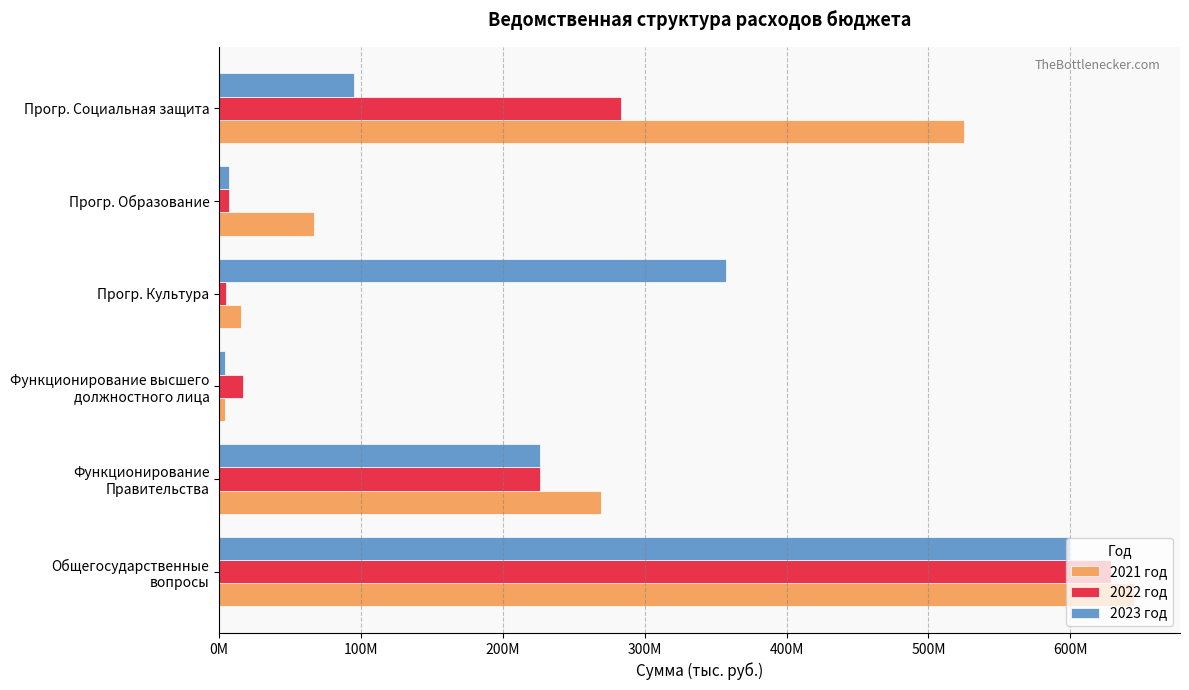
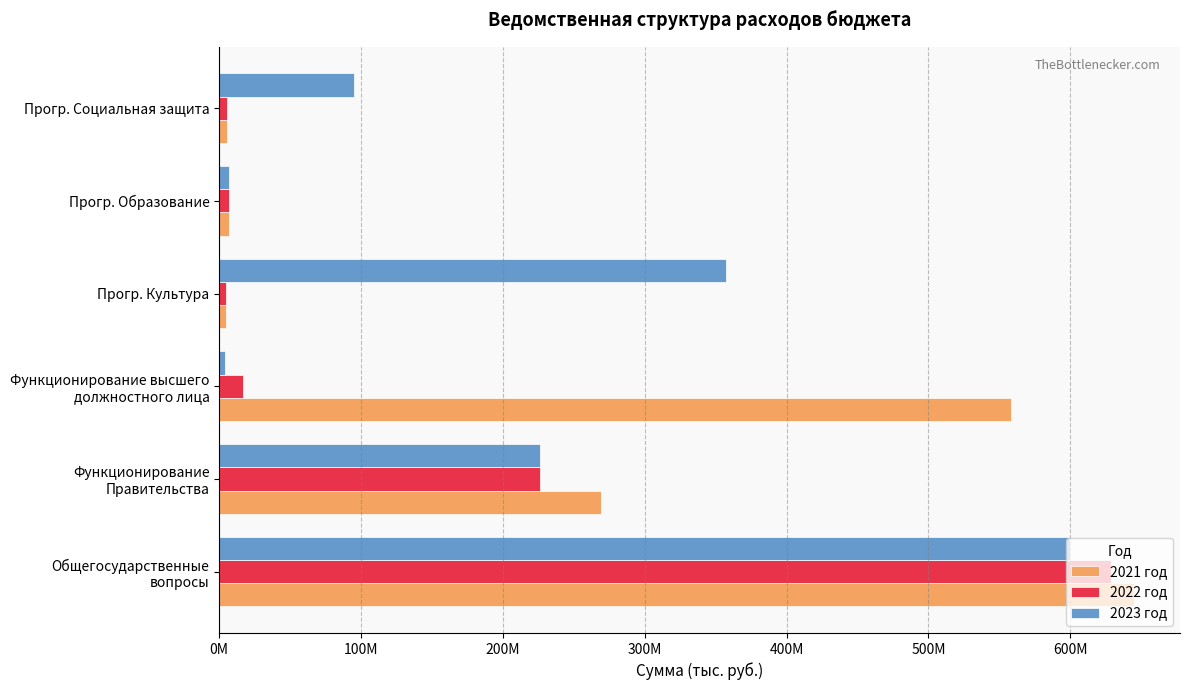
  {
    "2021 год": {
-     "Прогр. Социальная защита": 525000000,
-     "Прогр. Образование": 67000000,
-     "Прогр. Культура": 15000000,
-     "Функционирование высшего должностного лица": 4000000,
+     "Прогр. Социальная защита": 5000000,
+     "Прогр. Образование": 7000000,
+     "Прогр. Культура": 5000000,
+     "Функционирование высшего должностного лица": 558000000,
      "Функционирование Правительства": 269000000
    },
    "2022 год": {
-     "Прогр. Социальная защита": 283000000,
+     "Прогр. Социальная защита": 5000000,
      "Прогр. Образование": 7000000,
      "Прогр. Культура": 5000000,
      "Функционирование высшего должностного лица": 17000000,
      "Функционирование Правительства": 226000000
    },
    "2023 год": {
      "Прогр. Социальная защита": 95000000,
      "Прогр. Образование": 7000000,
      "Прогр. Культура": 357000000,
      "Функционирование высшего должностного лица": 4000000,
      "Функционирование Правительства": 226000000
    }
  }
